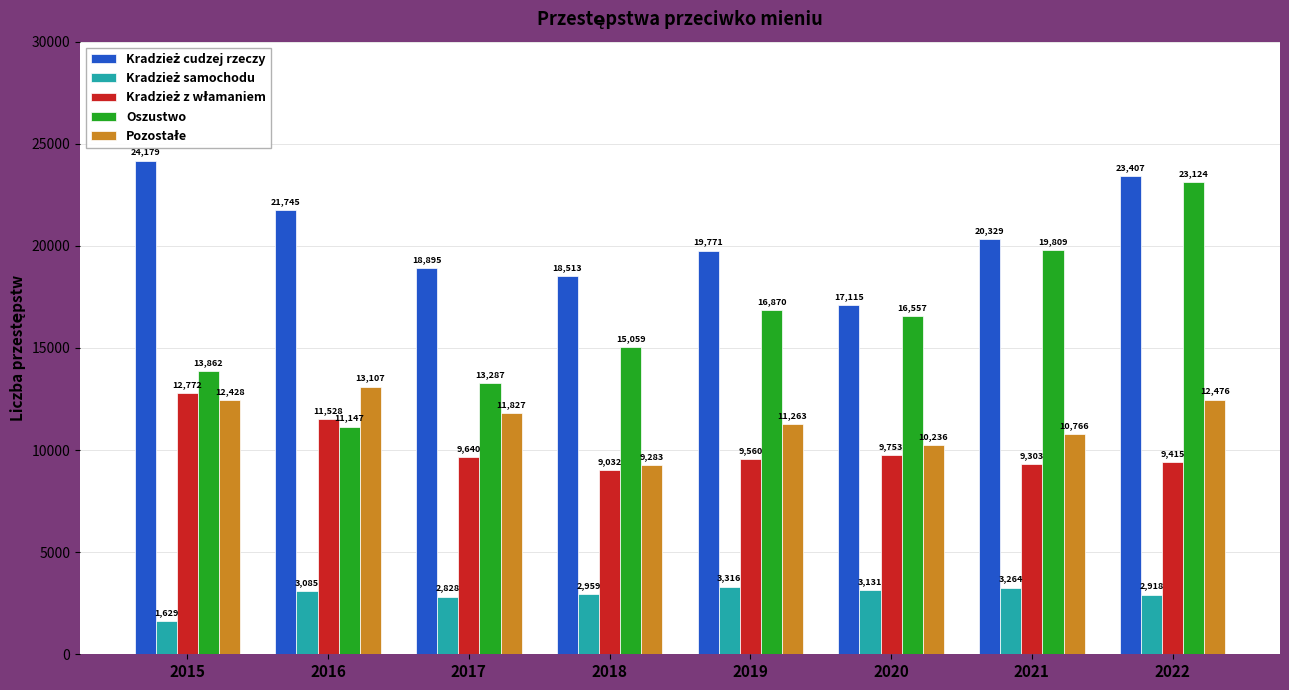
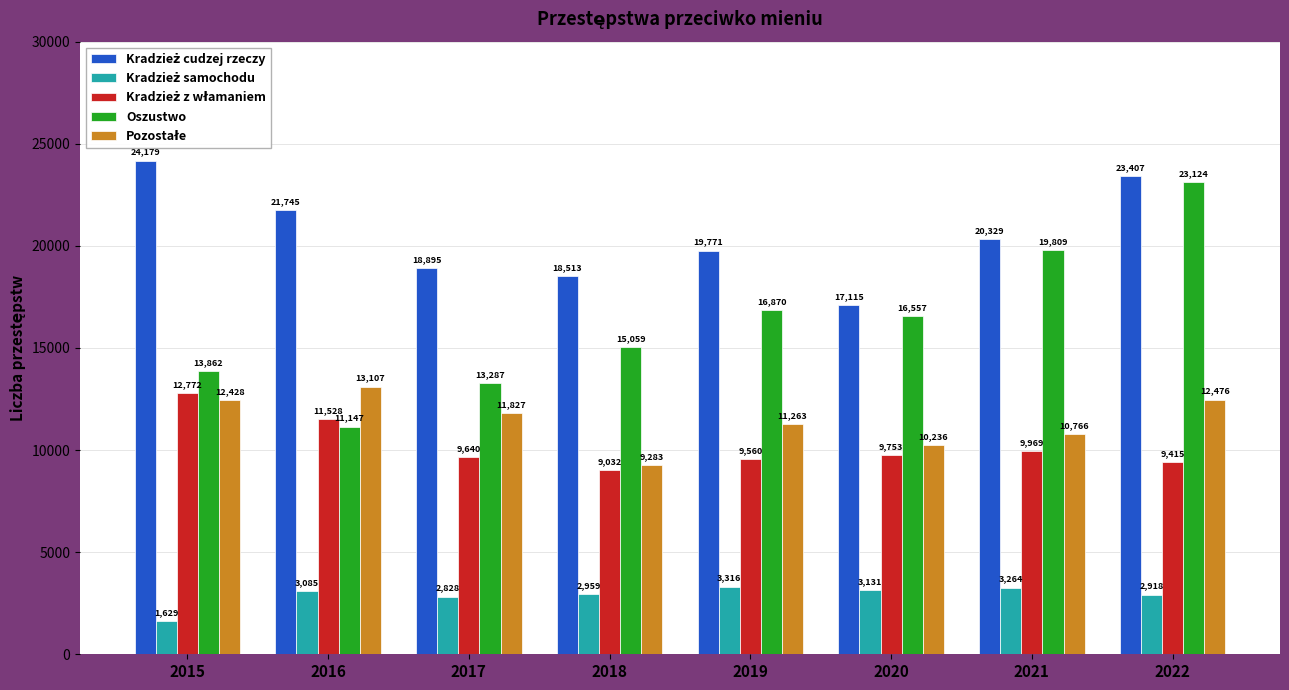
  {
    "Kradzież cudzej rzeczy": {
      "2016": "21,745",
      "2017": "18,895",
      "2018": "18,513",
      "2019": "19,771",
      "2020": "17,115",
      "2021": "20,329",
      "2022": "23,407"
    },
    "Kradzież samochodu": {
      "2015": "1,629",
      "2016": "3,085",
      "2017": "2,828",
      "2018": "2,959",
      "2019": "3,316",
      "2020": "3,131",
      "2021": "3,264",
      "2022": "2,918"
    },
    "Kradzież z włamaniem": {
      "2015": "12,772",
      "2016": "11,528",
      "2017": "9,640",
      "2018": "9,032",
      "2019": "9,560",
      "2020": "9,753",
-     "2021": "9,303",
+     "2021": "9,969",
      "2022": "9,415"
    },
    "Oszustwo": {
      "2015": "13,862",
      "2016": "11,147",
      "2017": "13,287",
      "2018": "15,059",
      "2019": "16,870",
      "2020": "16,557",
      "2021": "19,809",
      "2022": "23,124"
    },
    "Pozostałe": {
      "2015": "12,428",
      "2016": "13,107",
      "2017": "11,827",
      "2018": "9,283",
      "2019": "11,263",
      "2020": "10,236",
      "2021": "10,766",
      "2022": "12,476"
    }
  }
